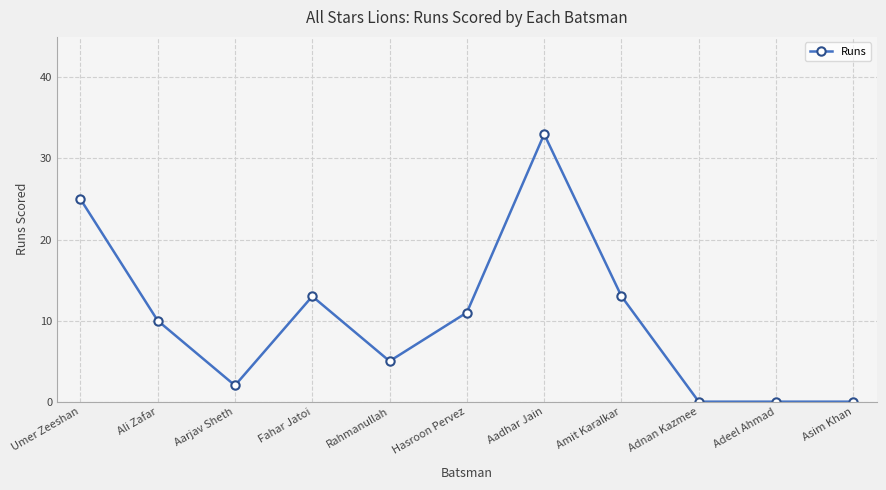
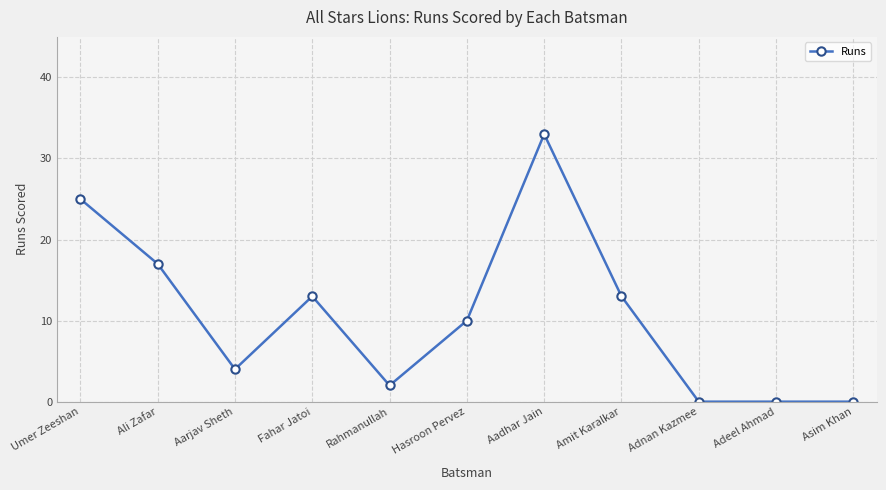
  {
    "Umer Zeeshan": 25,
-   "Ali Zafar": 10,
-   "Aarjav Sheth": 2,
+   "Ali Zafar": 17,
+   "Aarjav Sheth": 4,
    "Fahar Jatoi": 13,
-   "Rahmanullah": 5,
-   "Hasroon Pervez": 11,
+   "Rahmanullah": 2,
+   "Hasroon Pervez": 10,
    "Aadhar Jain": 33,
    "Amit Karalkar": 13,
    "Adnan Kazmee": 0,
    "Adeel Ahmad": 0,
    "Asim Khan": 0
  }
